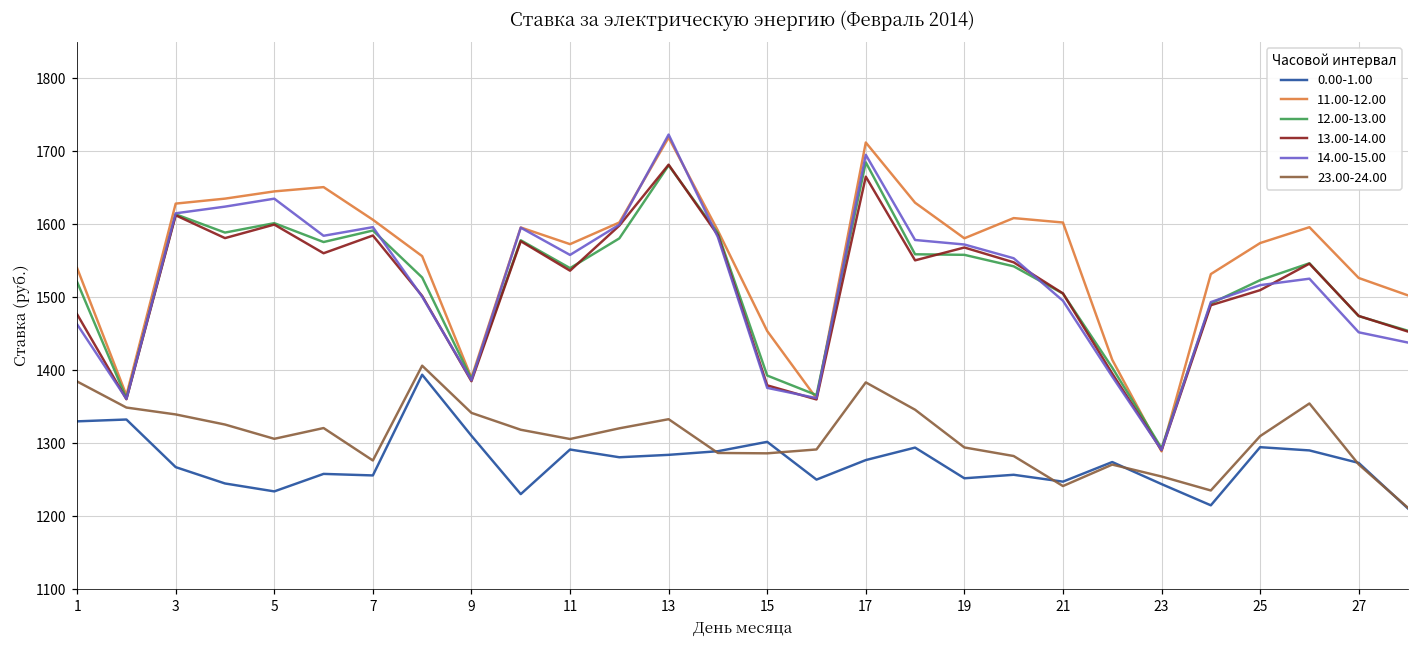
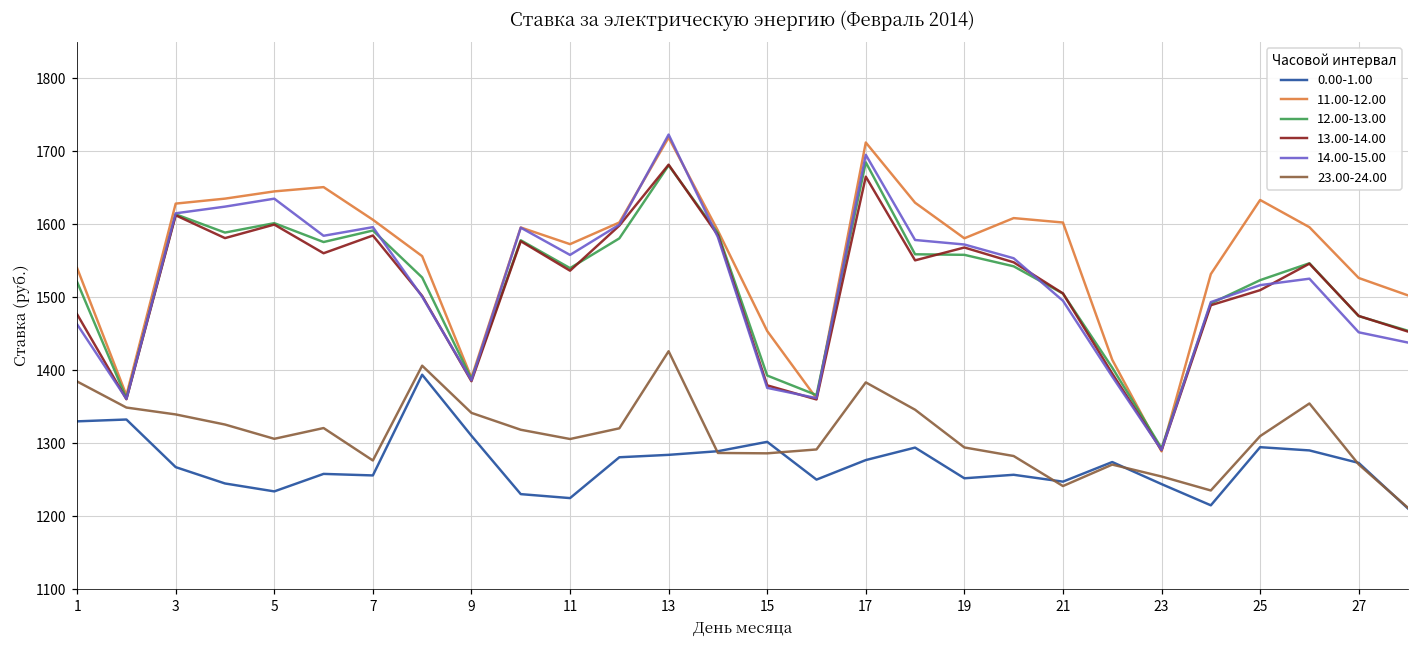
  {
    "0.00-1.00": {
      "1": 1330,
      "3": 1270,
      "5": 1230,
      "7": 1260,
      "9": 1310,
-     "11": 1290,
+     "11": 1230,
      "13": 1280,
      "15": 1300,
      "17": 1280,
      "19": 1250,
      "21": 1250,
      "23": 1240,
      "25": 1290
    },
    "11.00-12.00": {
      "1": 1540,
      "3": 1630,
      "5": 1640,
      "7": 1610,
      "11": 1570,
      "13": 1720,
      "15": 1450,
      "17": 1710,
      "19": 1580,
      "21": 1600,
-     "25": 1570,
+     "25": 1630,
      "27": 1530
    },
    "12.00-13.00": {
      "1": 1520,
      "7": 1590,
      "15": 1390,
      "17": 1680,
      "19": 1560,
      "25": 1520
    },
    "13.00-14.00": {
      "1": 1480,
      "7": 1580,
      "17": 1670,
      "19": 1570,
      "25": 1510
    },
    "14.00-15.00": {
      "1": 1460,
      "5": 1630,
      "7": 1600,
      "11": 1560,
      "13": 1720,
      "17": 1690,
      "19": 1570,
      "21": 1500,
      "25": 1520,
      "27": 1450
    },
    "23.00-24.00": {
      "1": 1380,
      "3": 1340,
      "5": 1310,
      "7": 1280,
      "9": 1340,
      "11": 1310,
-     "13": 1330,
+     "13": 1430,
      "15": 1290,
      "17": 1380,
      "19": 1290,
      "21": 1240,
      "23": 1250,
      "25": 1310
    }
  }
